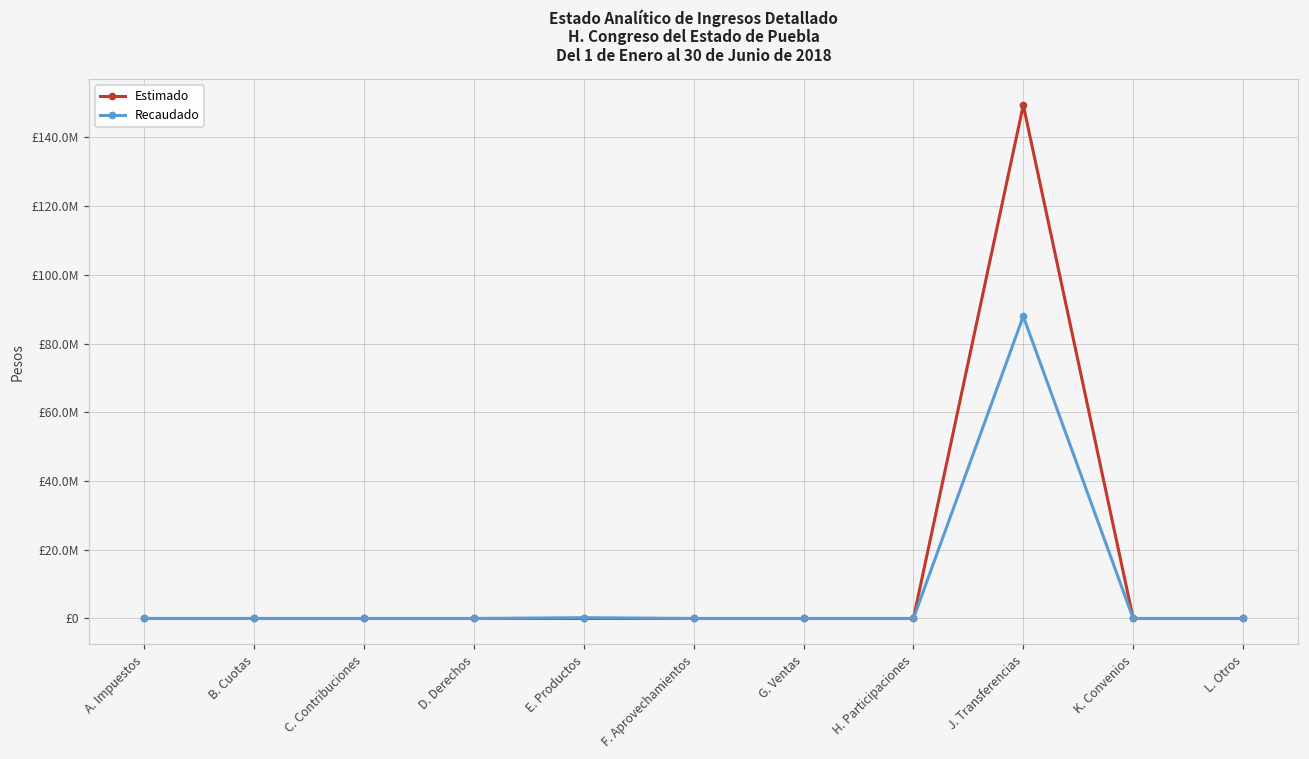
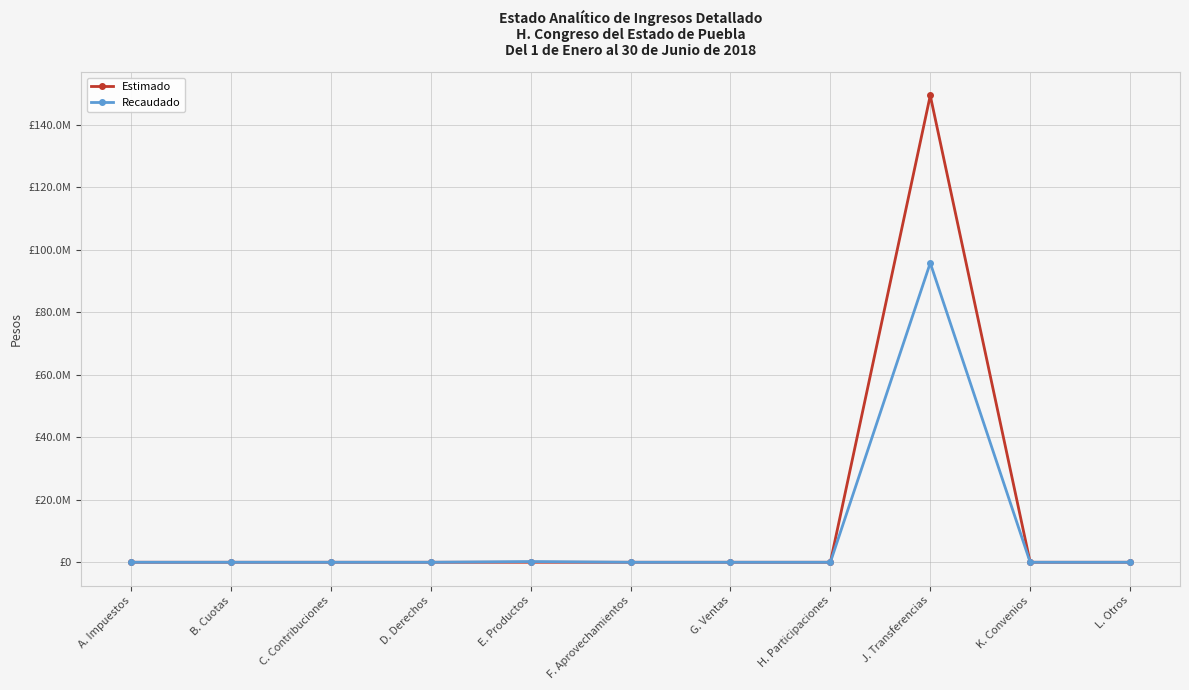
  {
    "Estimado": {
      "J. Transferencias": "£149000000"
    },
    "Recaudado": {
-     "J. Transferencias": "£88000000"
+     "J. Transferencias": "£96000000"
    }
  }
